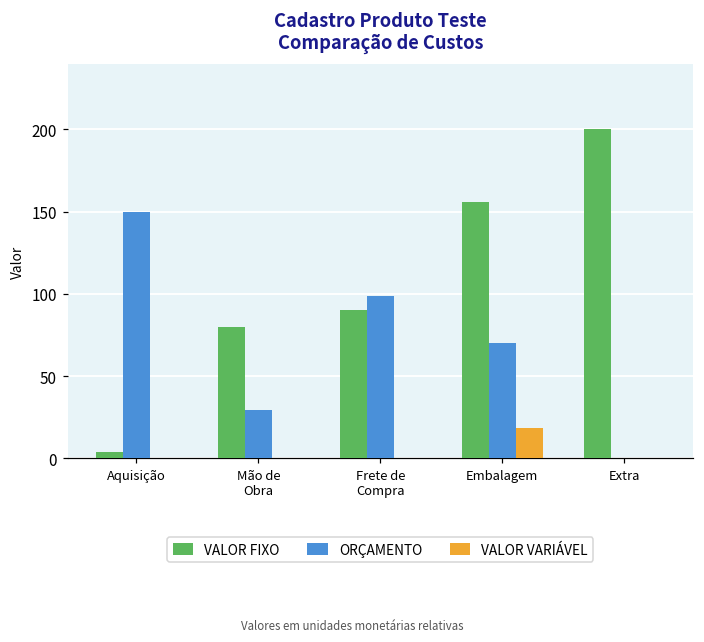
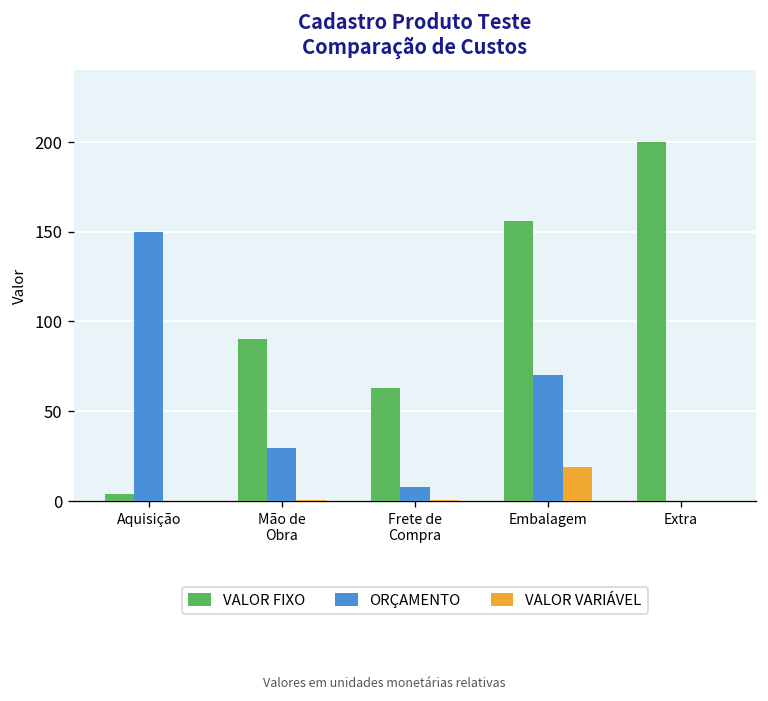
  {
    "VALOR FIXO": {
      "Aquisição": 4,
-     "Mão de Obra": 80,
-     "Frete de Compra": 90,
+     "Mão de Obra": 90,
+     "Frete de Compra": 63,
      "Embalagem": 156,
      "Extra": 200
    },
    "ORÇAMENTO": {
      "Aquisição": 150,
      "Mão de Obra": 29,
-     "Frete de Compra": 99,
+     "Frete de Compra": 8,
      "Embalagem": 70,
      "Extra": 0
    },
    "VALOR VARIÁVEL": {
      "Aquisição": 0,
      "Embalagem": 19,
      "Extra": 0
    }
  }
